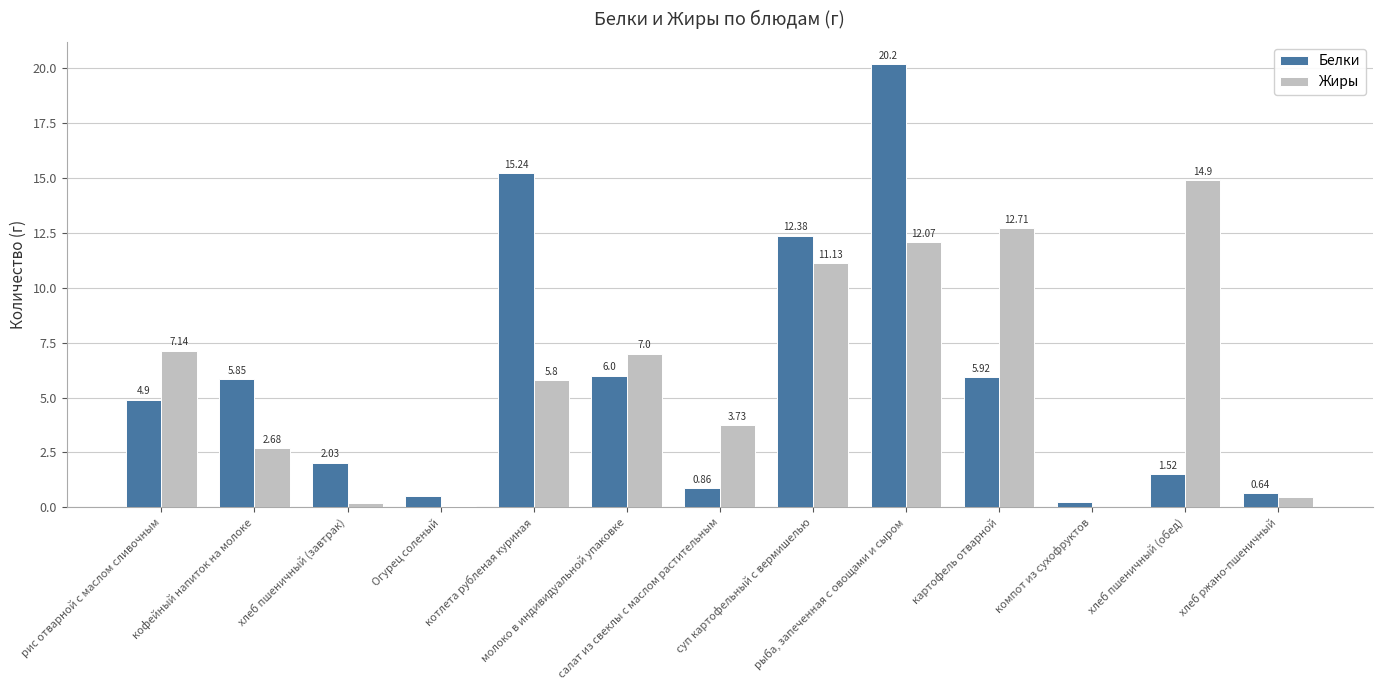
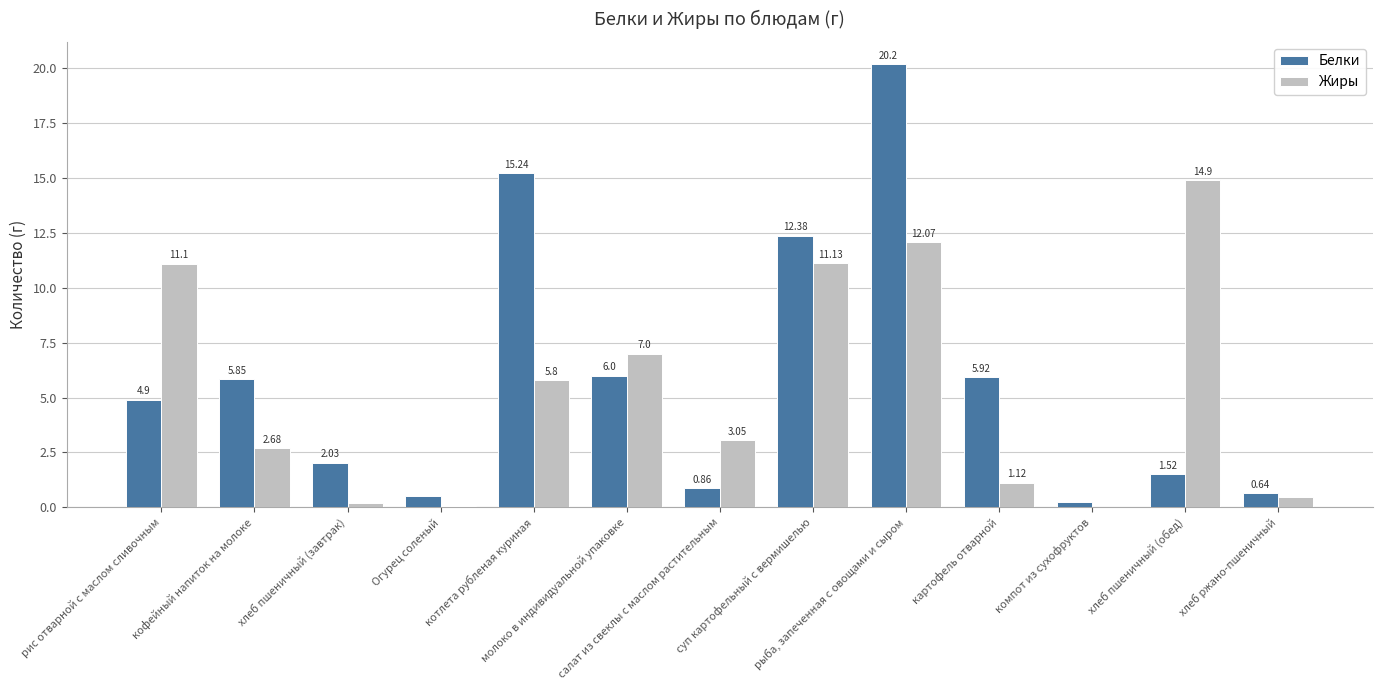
  {
    "Белки": {
      "рис отварной с маслом сливочным": 4.9,
      "кофейный напиток на молоке": 5.85,
      "хлеб пшеничный (завтрак)": 2.03,
      "котлета рубленая куриная": 15.24,
      "молоко в индивидуальной упаковке": 6.0,
      "салат из свеклы с маслом растительным": 0.86,
      "суп картофельный с вермишелью": 12.38,
      "рыба, запеченная с овощами и сыром": 20.2,
      "картофель отварной": 5.92,
      "хлеб пшеничный (обед)": 1.52,
      "хлеб ржано-пшеничный": 0.64
    },
    "Жиры": {
-     "рис отварной с маслом сливочным": 7.14,
+     "рис отварной с маслом сливочным": 11.1,
      "кофейный напиток на молоке": 2.68,
      "котлета рубленая куриная": 5.8,
      "молоко в индивидуальной упаковке": 7.0,
-     "салат из свеклы с маслом растительным": 3.73,
+     "салат из свеклы с маслом растительным": 3.05,
      "суп картофельный с вермишелью": 11.13,
      "рыба, запеченная с овощами и сыром": 12.07,
-     "картофель отварной": 12.71,
+     "картофель отварной": 1.12,
      "хлеб пшеничный (обед)": 14.9
    }
  }
